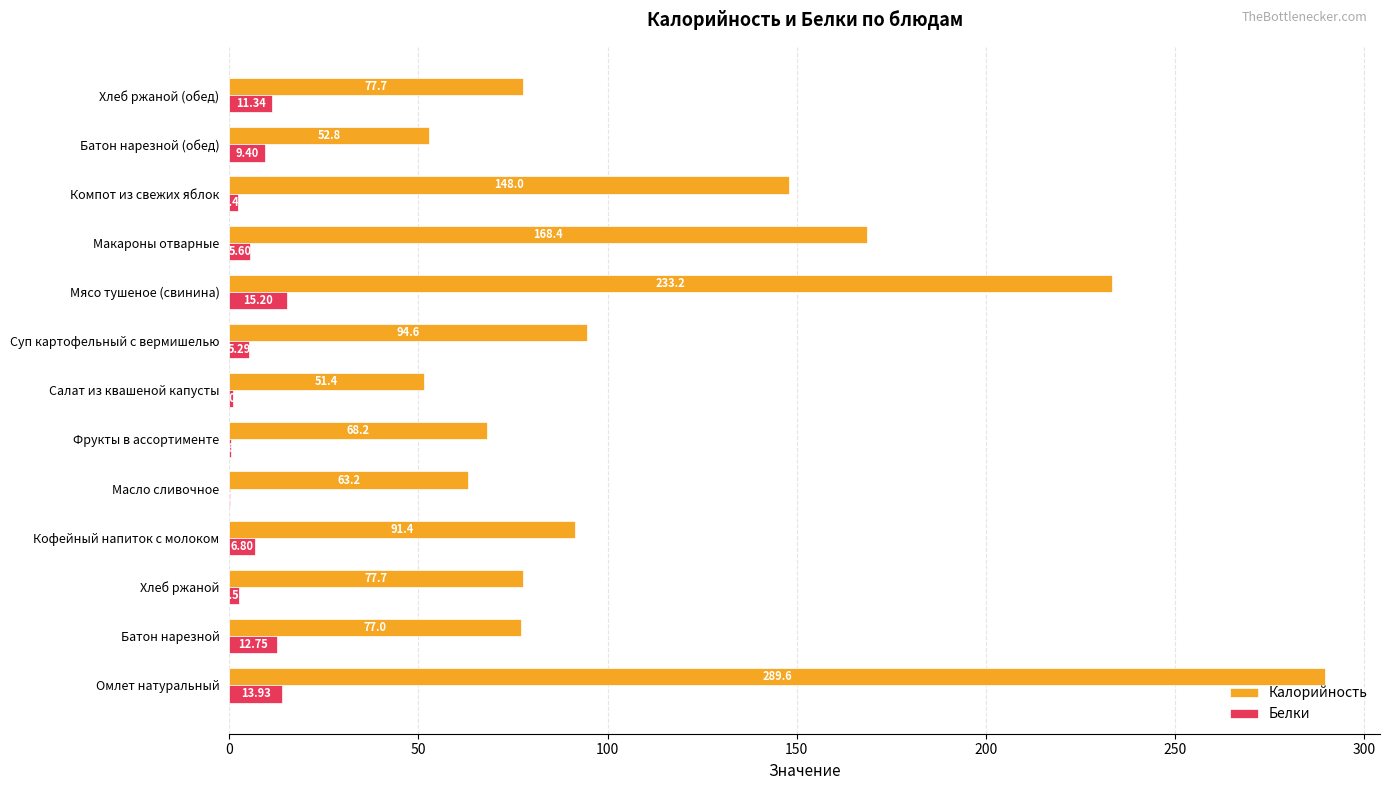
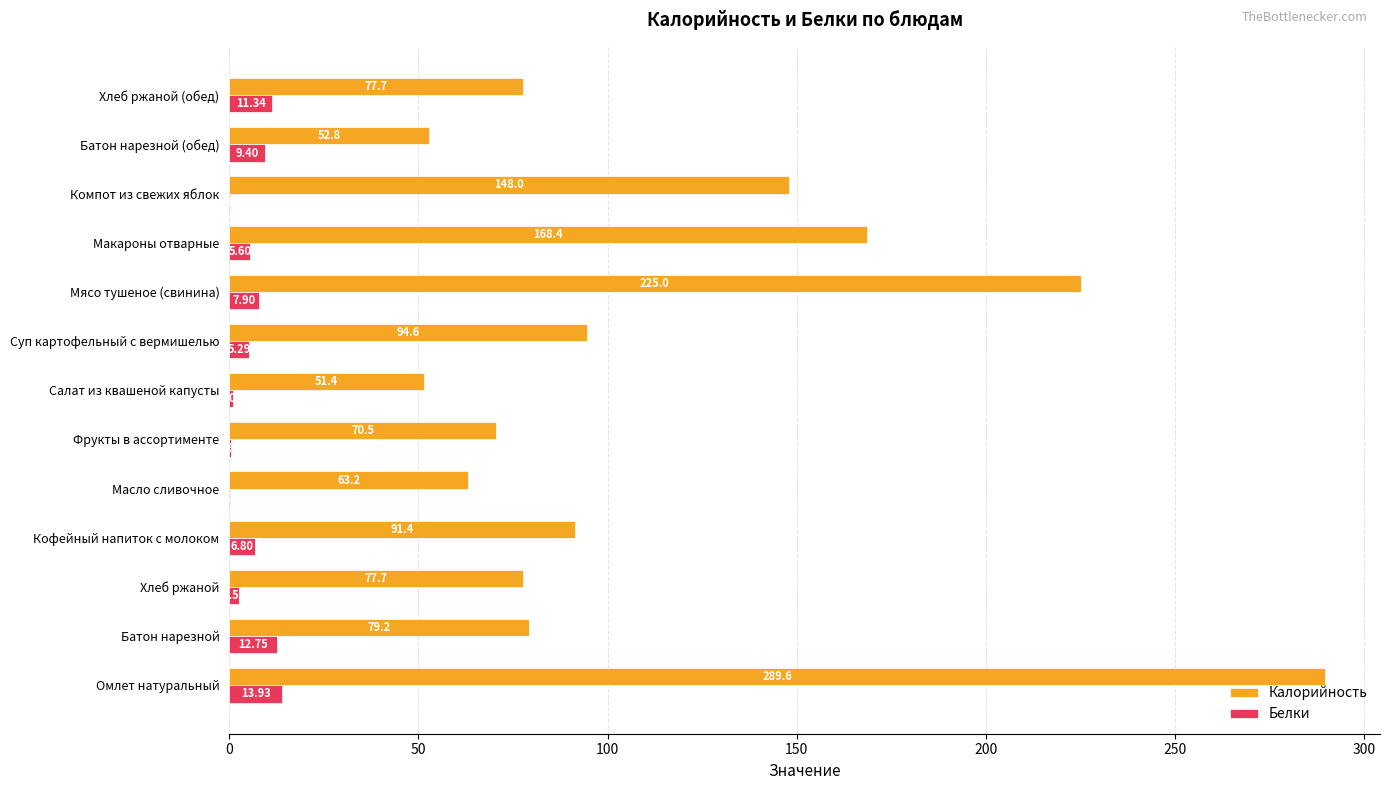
  {
    "Калорийность": {
      "Хлеб ржаной (обед)": 77.7,
      "Батон нарезной (обед)": 52.8,
      "Компот из свежих яблок": 148.0,
      "Макароны отварные": 168.4,
-     "Мясо тушеное (свинина)": 233.2,
+     "Мясо тушеное (свинина)": 225.0,
      "Суп картофельный с вермишелью": 94.6,
      "Салат из квашеной капусты": 51.4,
-     "Фрукты в ассортименте": 68.2,
+     "Фрукты в ассортименте": 70.5,
      "Масло сливочное": 63.2,
      "Кофейный напиток с молоком": 91.4,
      "Хлеб ржаной": 77.7,
-     "Батон нарезной": 77.0,
+     "Батон нарезной": 79.2,
      "Омлет натуральный": 289.6
    },
    "Белки": {
      "Хлеб ржаной (обед)": 11.34,
      "Батон нарезной (обед)": 9.40,
-     "Компот из свежих яблок": 2,
+     "Компот из свежих яблок": 0,
      "Макароны отварные": 5.60,
-     "Мясо тушеное (свинина)": 15.20,
+     "Мясо тушеное (свинина)": 7.90,
      "Суп картофельный с вермишелью": 5.29,
      "Кофейный напиток с молоком": 6.80,
      "Батон нарезной": 12.75,
      "Омлет натуральный": 13.93
    }
  }
